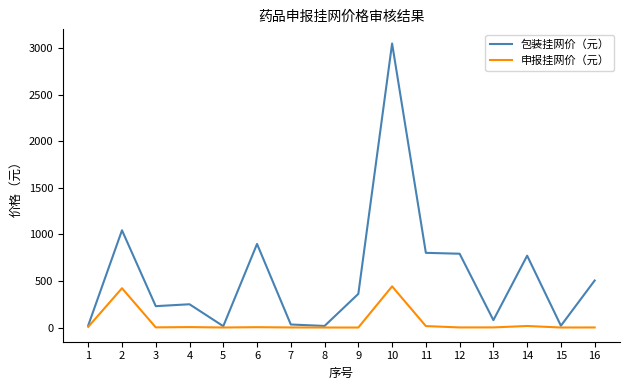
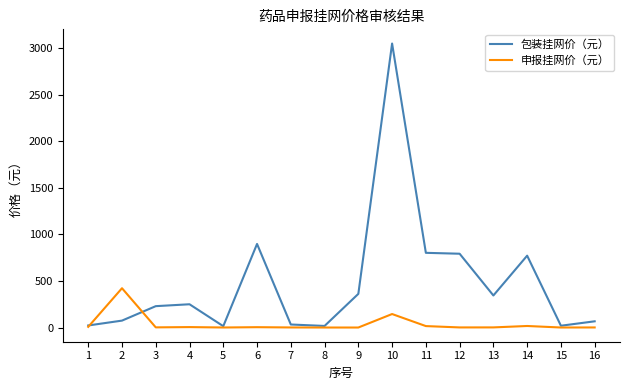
  {
    "包装挂网价（元）": {
-     "2": 1000,
+     "2": 100,
      "3": 200,
      "4": 300,
      "6": 900,
      "7": 0,
      "9": 400,
      "10": 3000,
      "11": 800,
      "12": 800,
-     "13": 100,
+     "13": 300,
      "14": 800,
-     "16": 500
+     "16": 100
    },
    "申报挂网价（元）": {
      "2": 400,
      "3": 0,
      "4": 0,
      "6": 0,
      "7": 0,
      "9": 0,
-     "10": 400,
+     "10": 100,
      "11": 0,
      "12": 0,
      "13": 0,
      "14": 0,
      "16": 0
    }
  }
